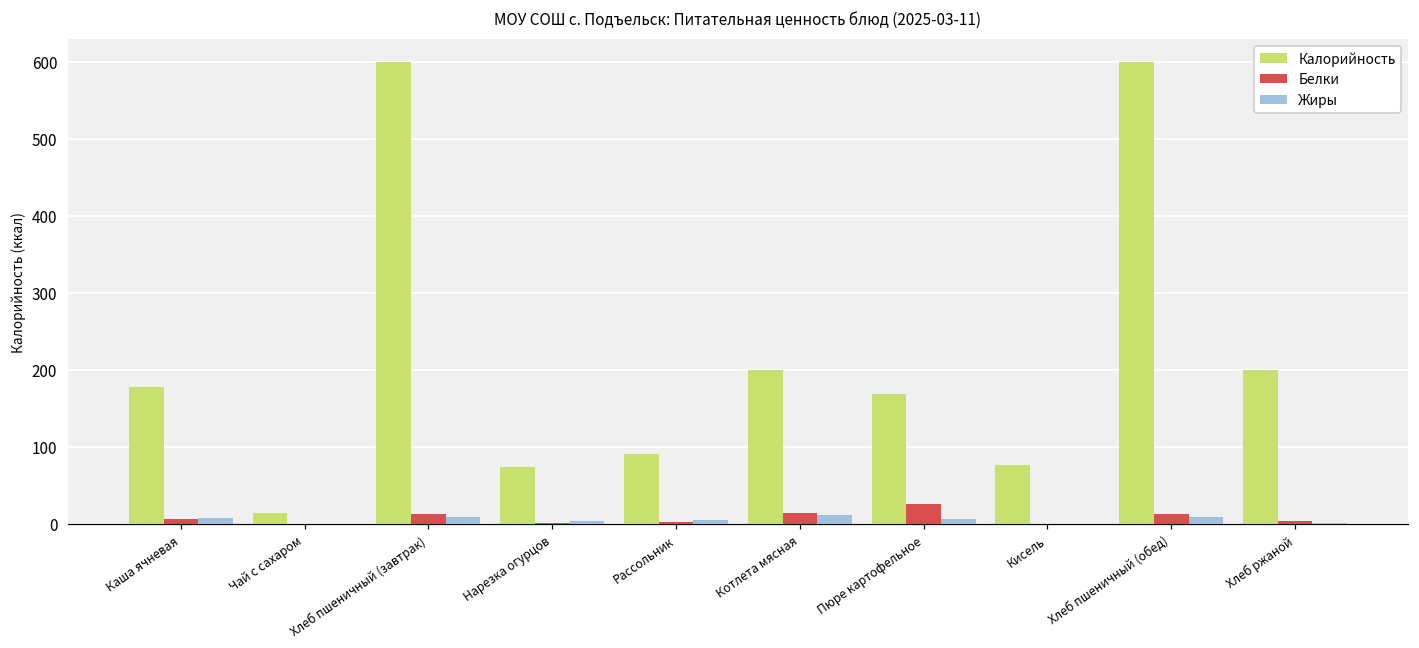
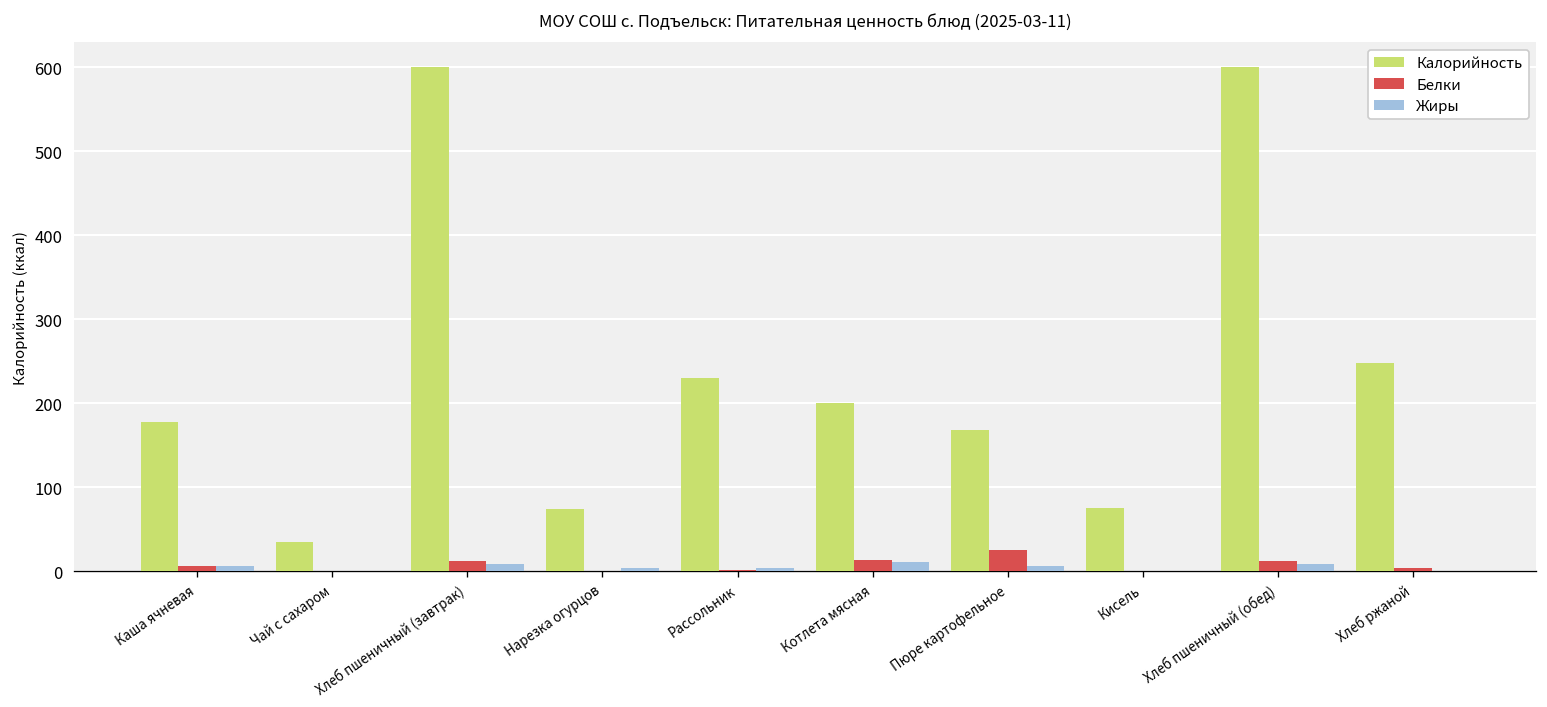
  {
    "Калорийность": {
      "Каша ячневая": 180,
-     "Чай с сахаром": 10,
+     "Чай с сахаром": 40,
      "Хлеб пшеничный (завтрак)": 600,
      "Нарезка огурцов": 70,
-     "Рассольник": 90,
+     "Рассольник": 230,
      "Котлета мясная": 200,
      "Пюре картофельное": 170,
      "Кисель": 80,
      "Хлеб пшеничный (обед)": 600,
-     "Хлеб ржаной": 200
+     "Хлеб ржаной": 250
    },
    "Белки": {
      "Каша ячневая": 10,
      "Хлеб пшеничный (завтрак)": 10,
      "Котлета мясная": 10,
      "Пюре картофельное": 30,
      "Кисель": 0,
      "Хлеб пшеничный (обед)": 10,
      "Хлеб ржаной": 0
    },
    "Жиры": {
      "Каша ячневая": 10,
      "Хлеб пшеничный (завтрак)": 10,
      "Нарезка огурцов": 0,
      "Рассольник": 0,
      "Котлета мясная": 10,
      "Пюре картофельное": 10,
      "Кисель": 0,
      "Хлеб пшеничный (обед)": 10
    }
  }
